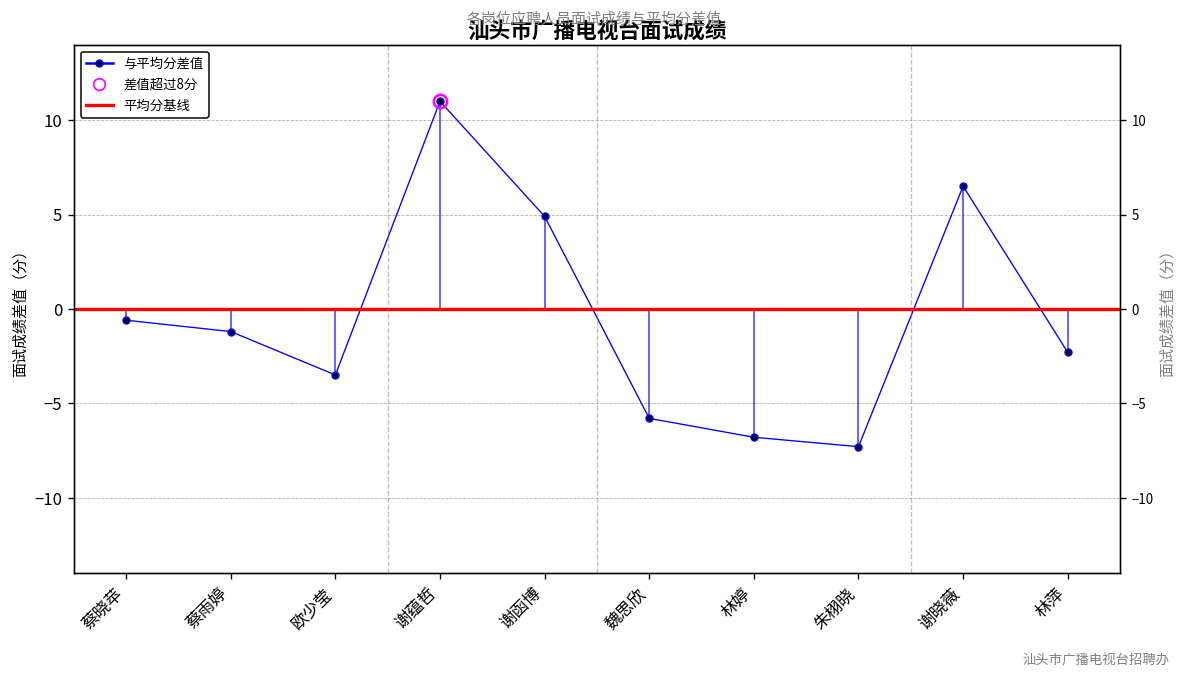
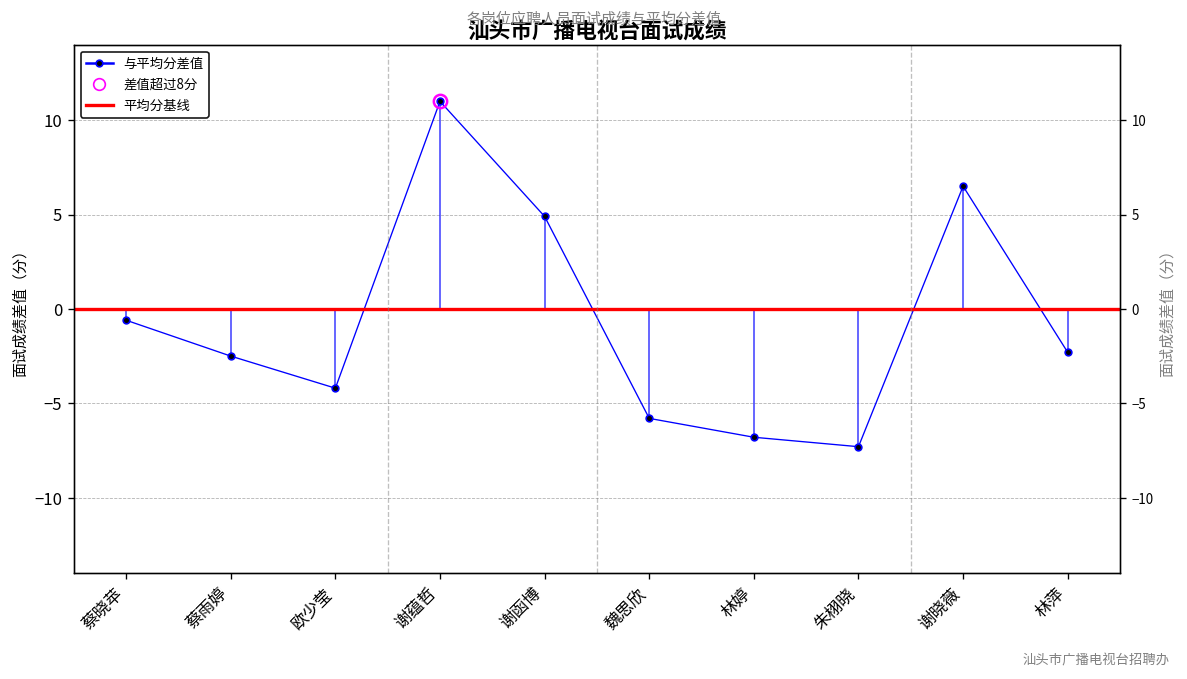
  {
    "与平均分差值": {
      "蔡晓苹": -0.6,
-     "蔡雨婷": -1.2,
-     "欧少莹": -3.5,
+     "蔡雨婷": -2.5,
+     "欧少莹": -4.2,
      "谢函博": 4.9,
      "魏思欣": -5.8,
      "林婷": -6.8,
      "朱栩晓": -7.3,
      "谢晓薇": 6.5,
      "林萍": -2.3
    }
  }
